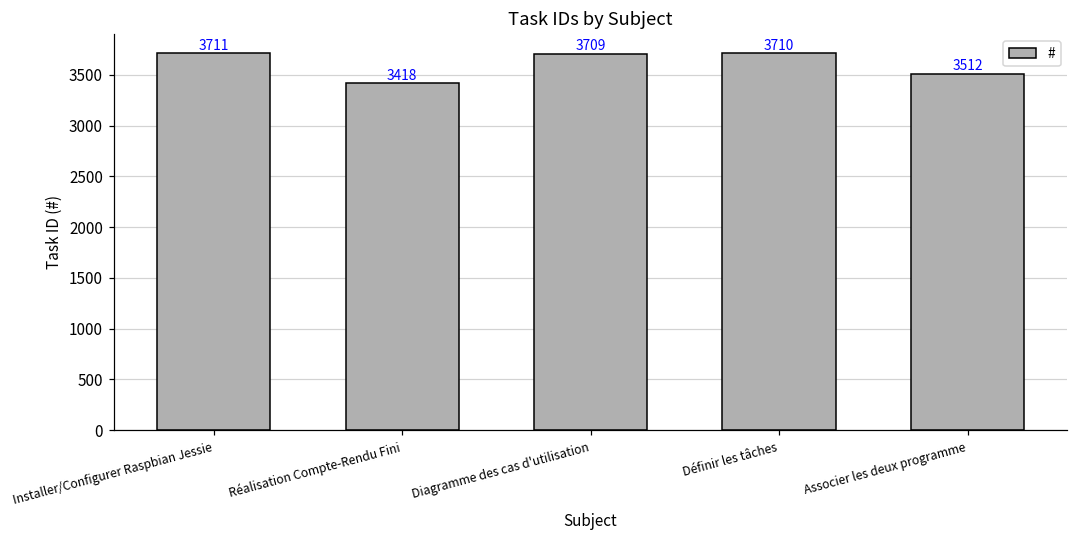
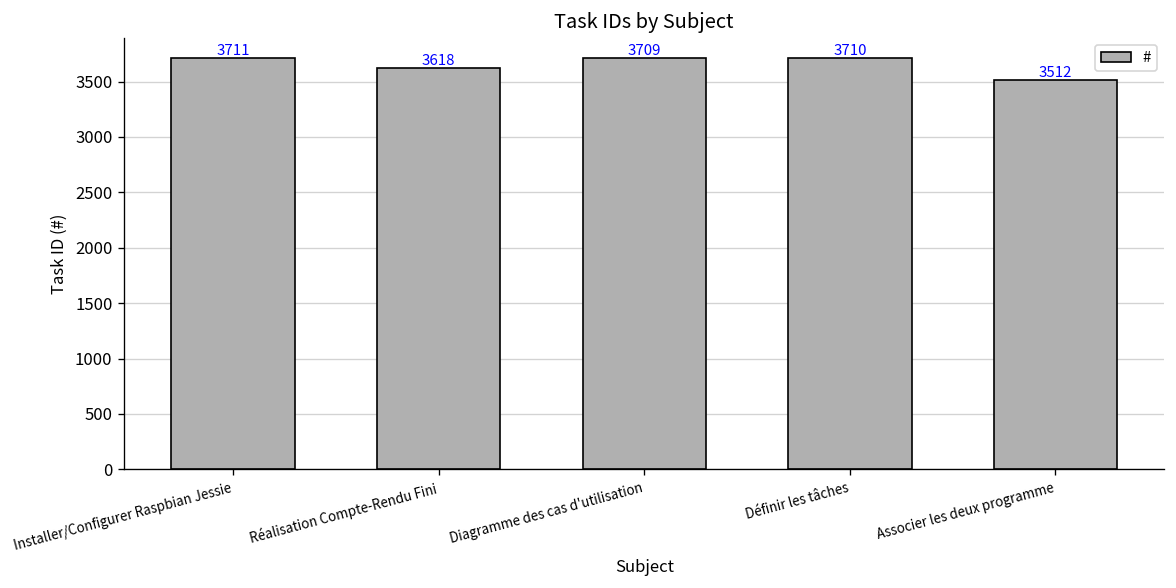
  {
    "Installer/Configurer Raspbian Jessie": 3711,
-   "Réalisation Compte-Rendu Fini": 3418,
+   "Réalisation Compte-Rendu Fini": 3618,
    "Diagramme des cas d'utilisation": 3709,
    "Définir les tâches": 3710,
    "Associer les deux programme": 3512
  }
